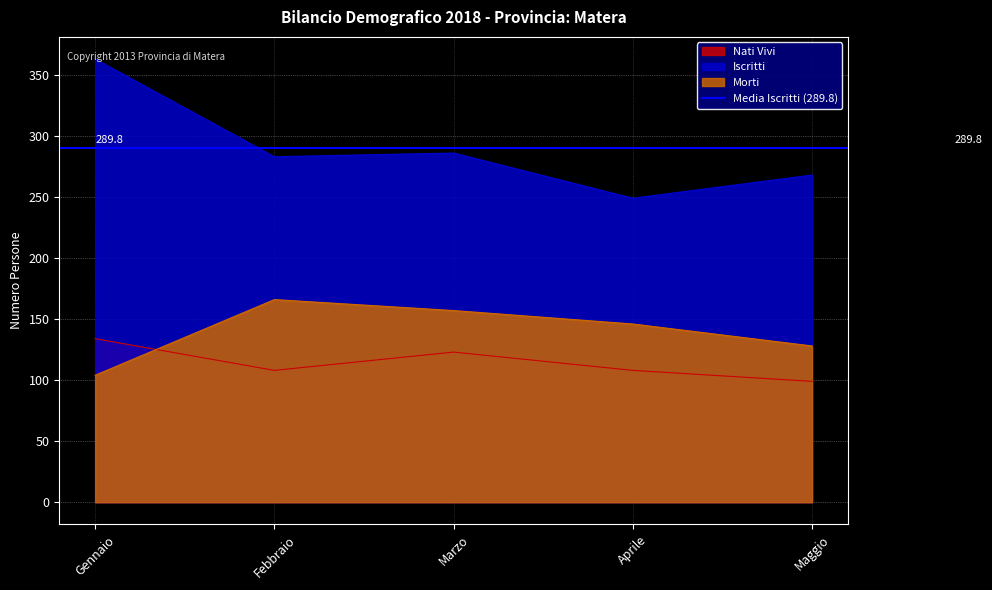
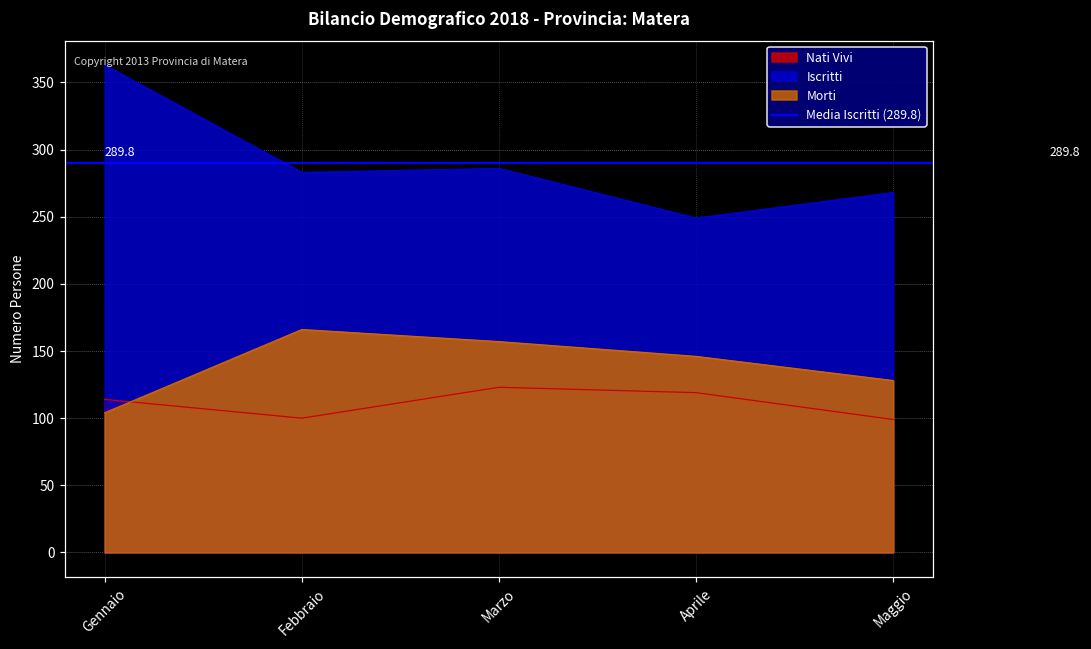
  {
    "Nati Vivi": {
-     "Gennaio": 134,
-     "Febbraio": 108,
+     "Gennaio": 114,
+     "Febbraio": 100,
      "Marzo": 123,
-     "Aprile": 108,
+     "Aprile": 119,
      "Maggio": 99
    },
    "Iscritti": {
      "Febbraio": 283,
      "Marzo": 286,
      "Aprile": 249,
      "Maggio": 268
    },
    "Morti": {
      "Gennaio": 104,
      "Febbraio": 166,
      "Marzo": 157,
      "Aprile": 146,
      "Maggio": 128
    }
  }
